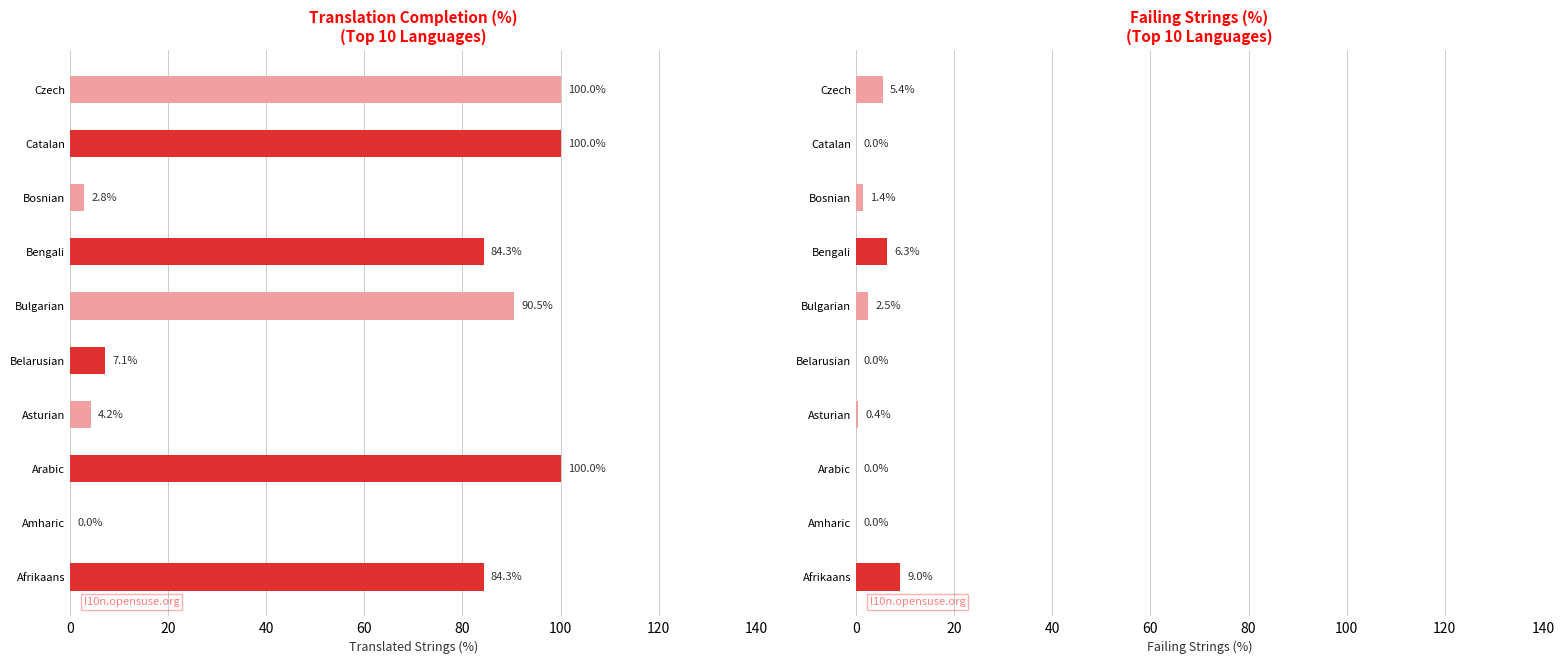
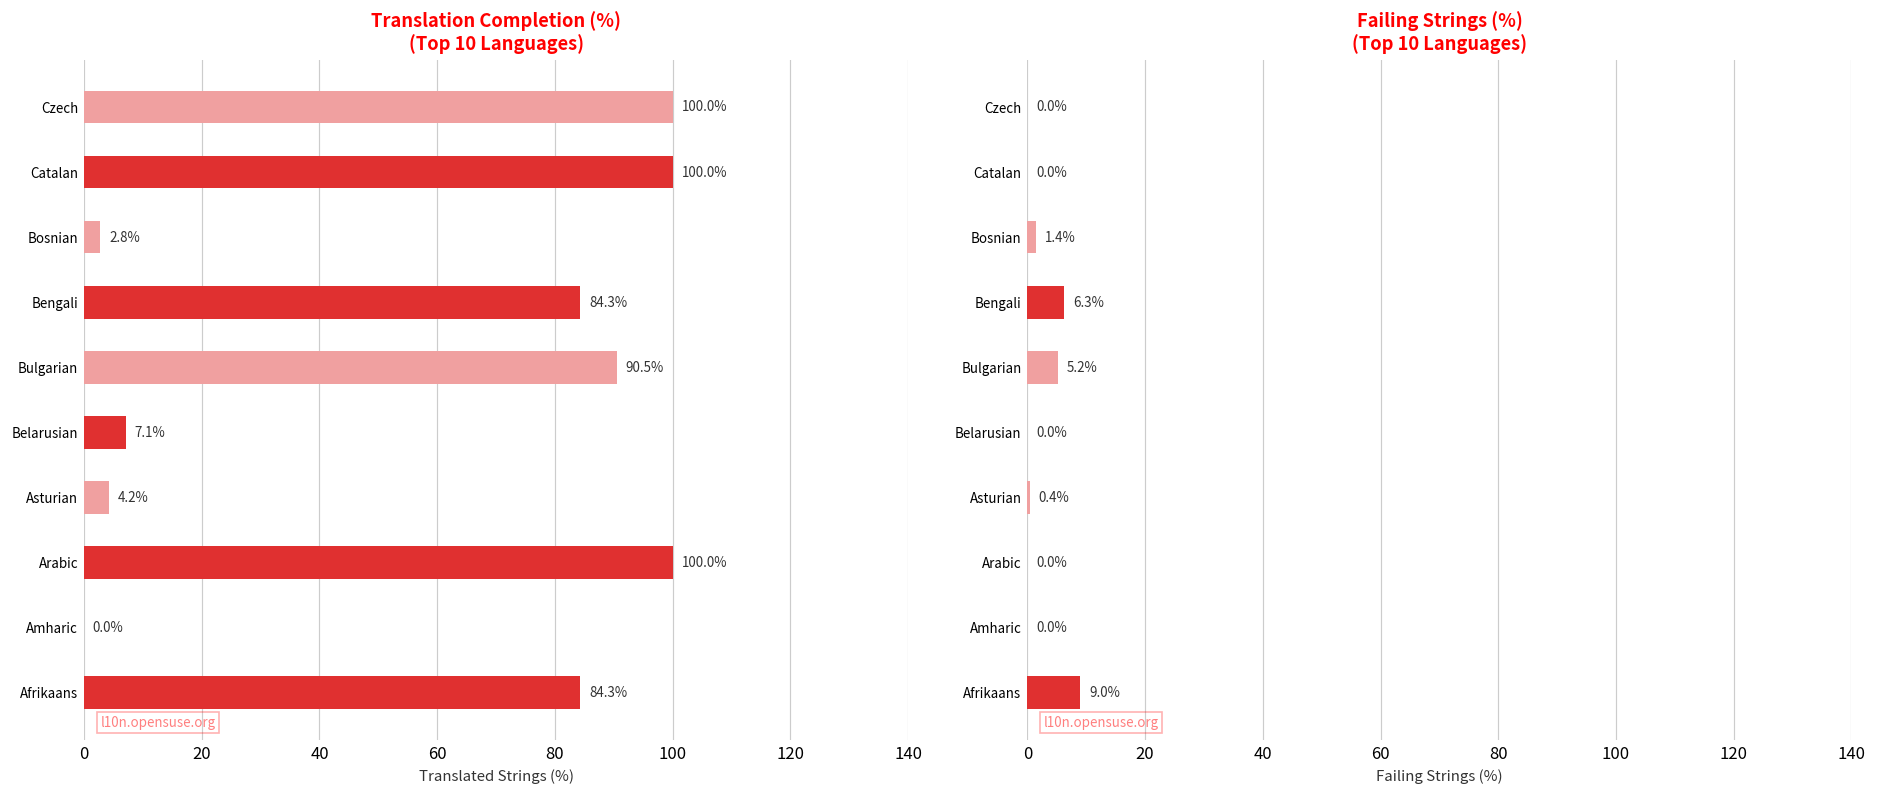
  {
    "Translation Completion (%) (Top 10 Languages)": {
      "Czech": "100.0%",
      "Catalan": "100.0%",
      "Bosnian": "2.8%",
      "Bengali": "84.3%",
      "Bulgarian": "90.5%",
      "Belarusian": "7.1%",
      "Asturian": "4.2%",
      "Arabic": "100.0%",
      "Amharic": "0.0%",
      "Afrikaans": "84.3%"
    },
    "Failing Strings (%) (Top 10 Languages)": {
-     "Czech": "5.4%",
+     "Czech": "0.0%",
      "Catalan": "0.0%",
      "Bosnian": "1.4%",
      "Bengali": "6.3%",
-     "Bulgarian": "2.5%",
+     "Bulgarian": "5.2%",
      "Belarusian": "0.0%",
      "Asturian": "0.4%",
      "Arabic": "0.0%",
      "Amharic": "0.0%",
      "Afrikaans": "9.0%"
    }
  }
